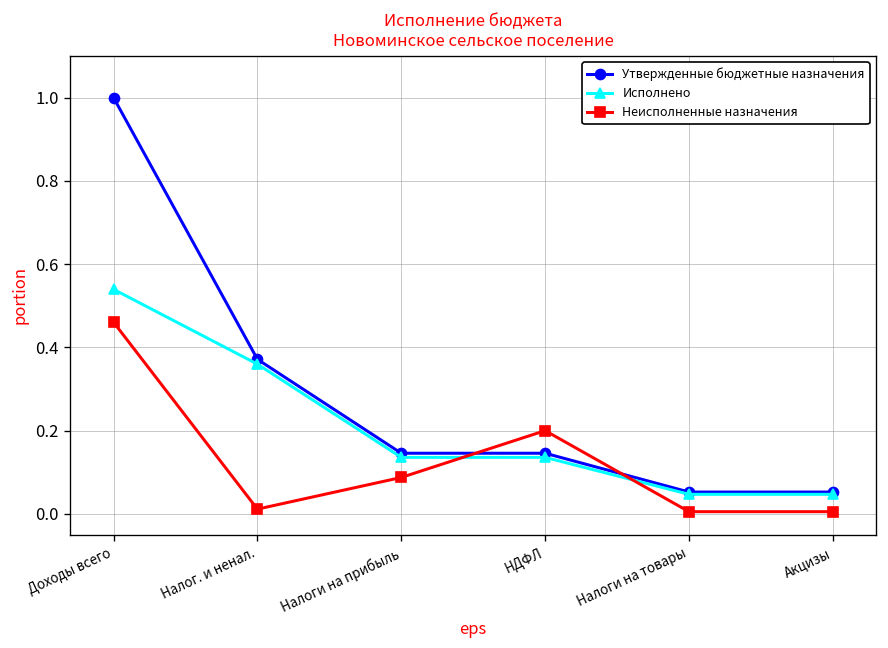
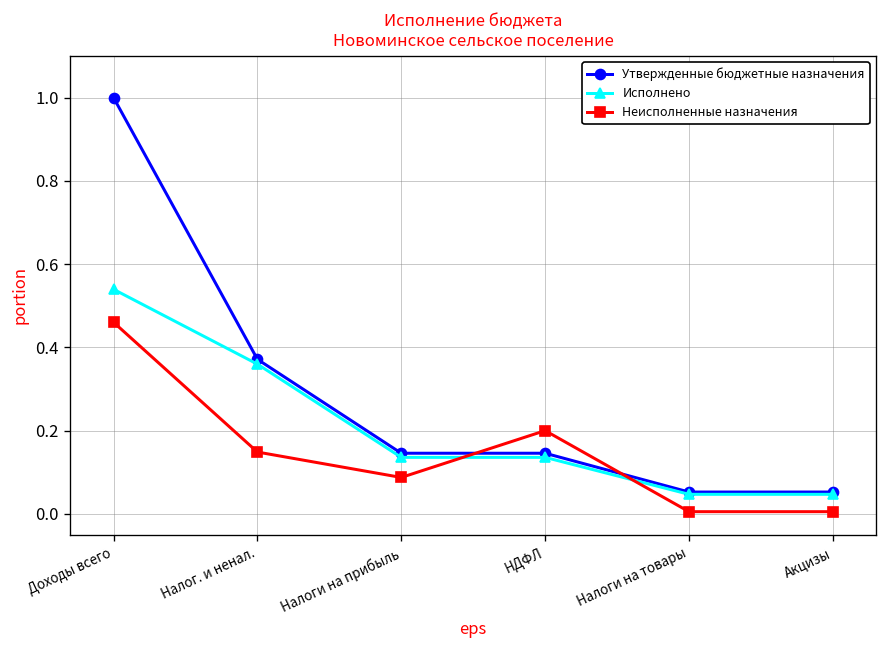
  {
    "Утвержденные бюджетные назначения": {
      "Доходы всего": 1.00,
      "Налог. и ненал.": 0.37,
      "Налоги на прибыль": 0.15,
      "НДФЛ": 0.15
    },
    "Исполнено": {
      "Доходы всего": 0.54,
      "Налог. и ненал.": 0.36,
      "Налоги на прибыль": 0.14,
      "НДФЛ": 0.14
    },
    "Неисполненные назначения": {
      "Доходы всего": 0.46,
-     "Налог. и ненал.": 0.01,
+     "Налог. и ненал.": 0.15,
      "Налоги на прибыль": 0.09,
      "НДФЛ": 0.20,
      "Налоги на товары": 0.01,
      "Акцизы": 0.01
    }
  }
